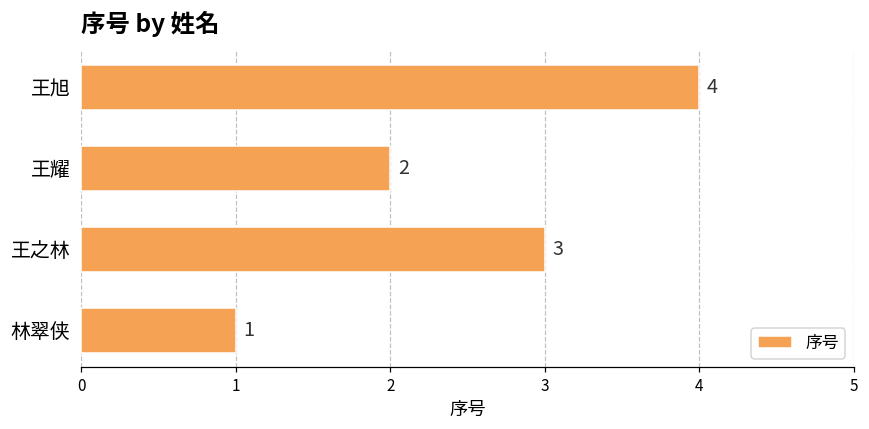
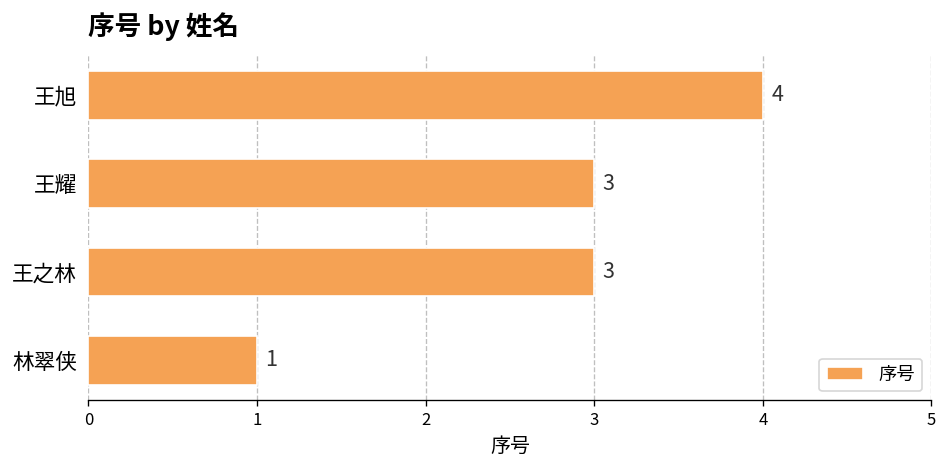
  {
    "王旭": 4,
-   "王耀": 2,
+   "王耀": 3,
    "王之林": 3,
    "林翠侠": 1
  }
